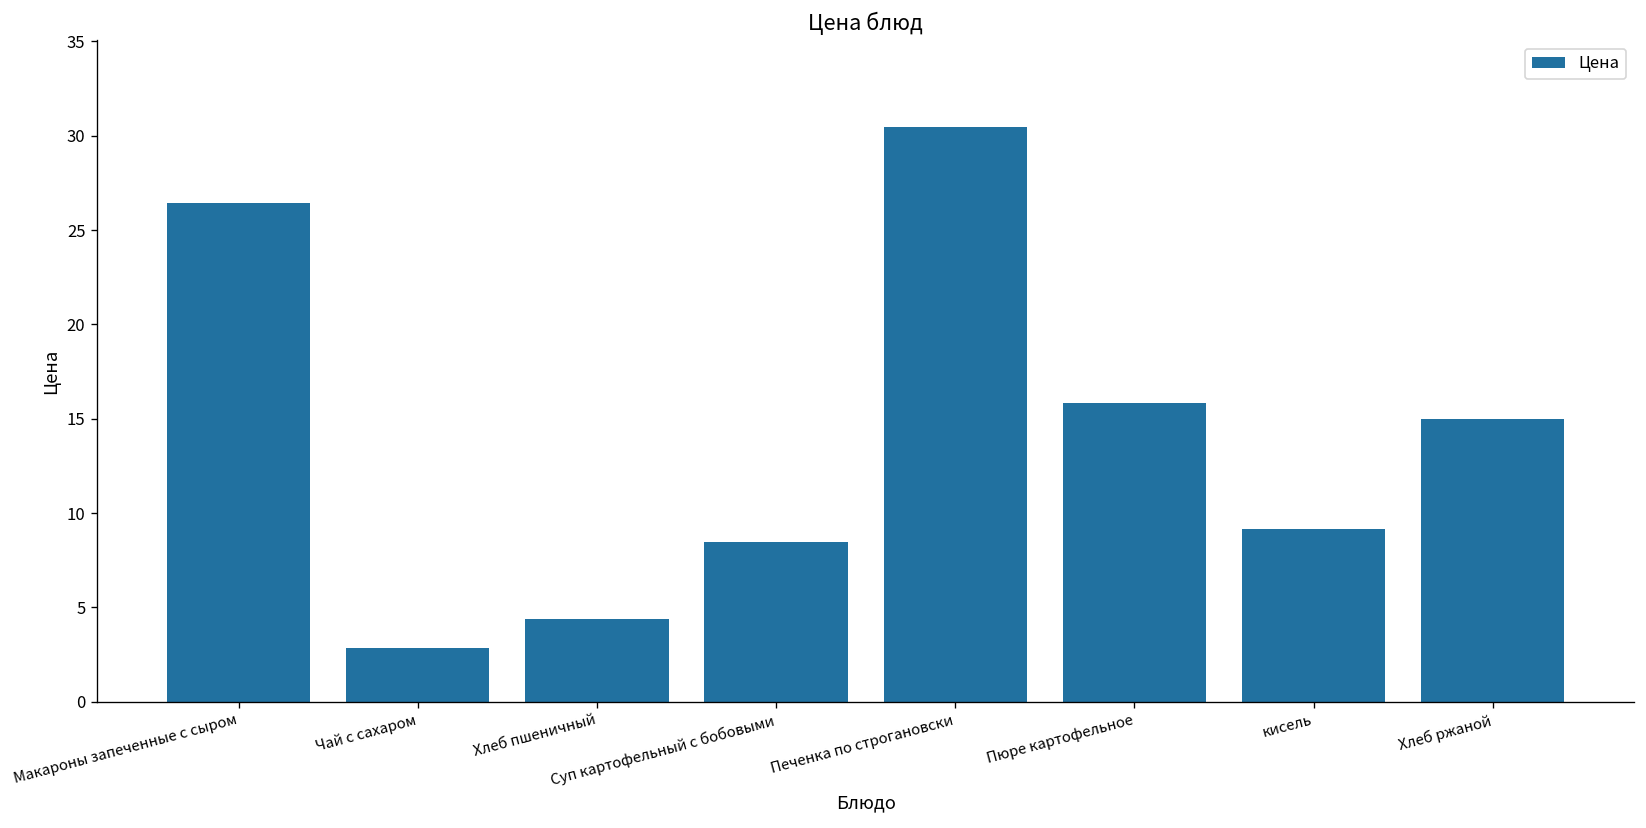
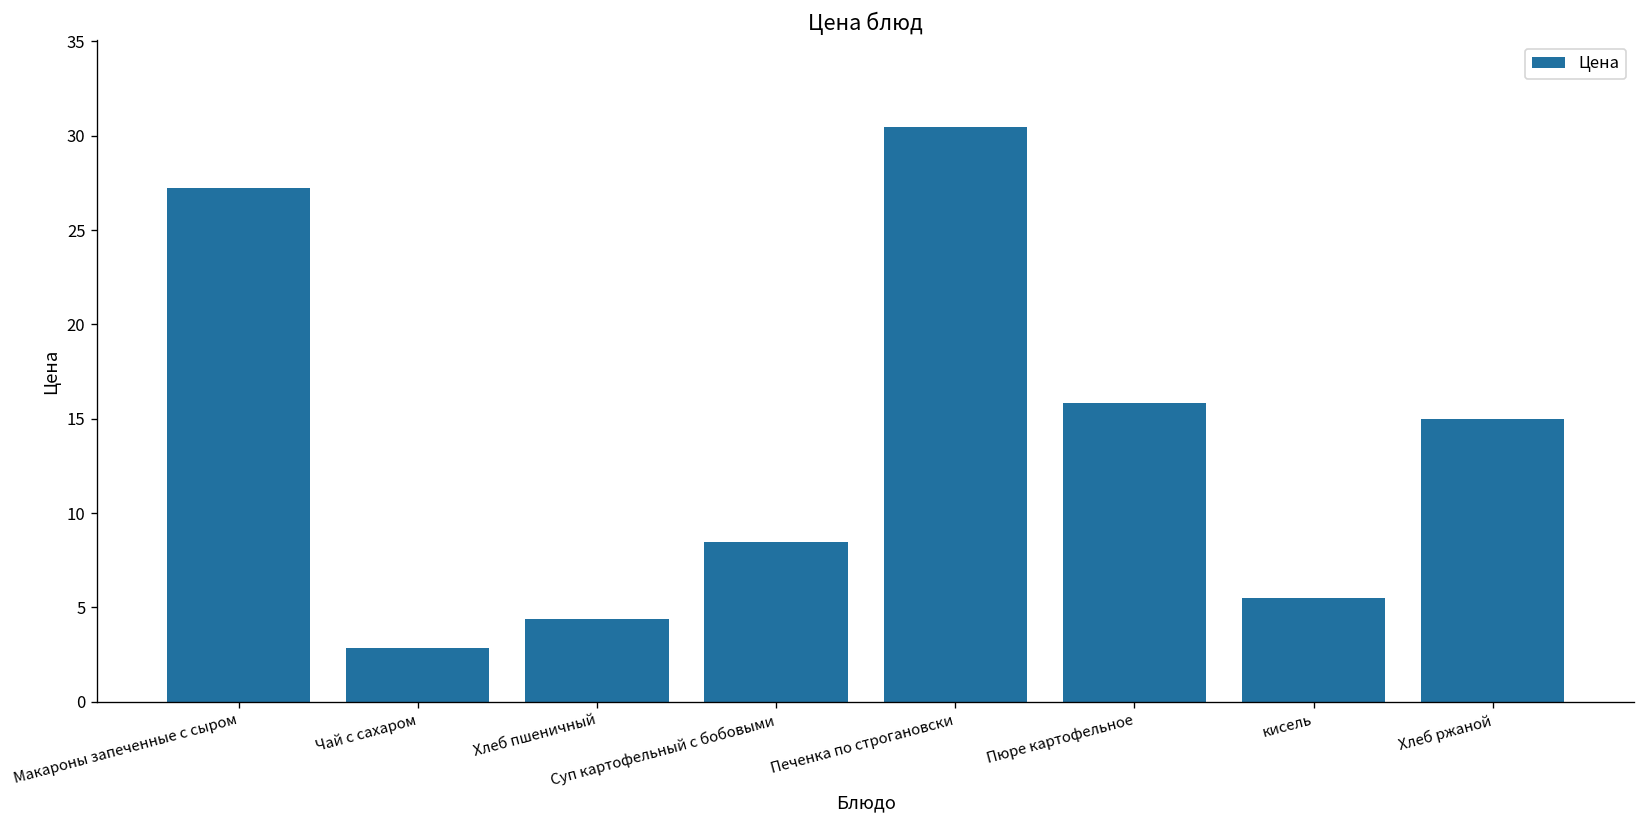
  {
-   "Макароны запеченные с сыром": 26.5,
+   "Макароны запеченные с сыром": 27.2,
    "Чай с сахаром": 2.9,
    "Хлеб пшеничный": 4.4,
    "Суп картофельный с бобовыми": 8.5,
    "Печенка по строгановски": 30.5,
    "Пюре картофельное": 15.9,
-   "кисель": 9.2,
+   "кисель": 5.5,
    "Хлеб ржаной": 15.0
  }
